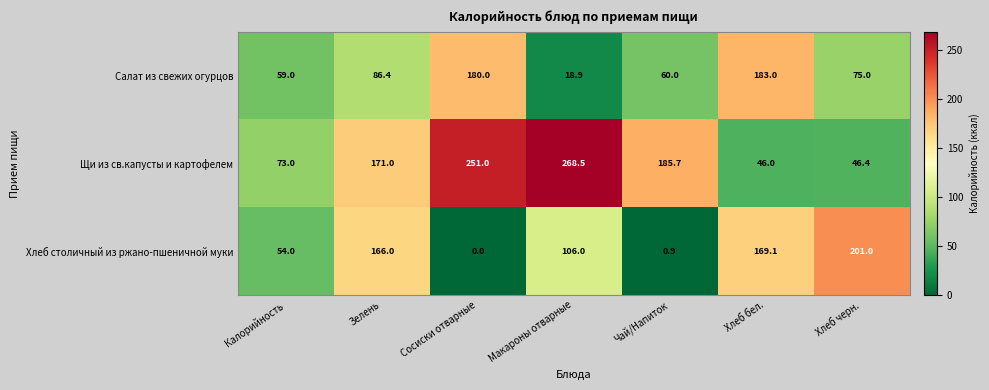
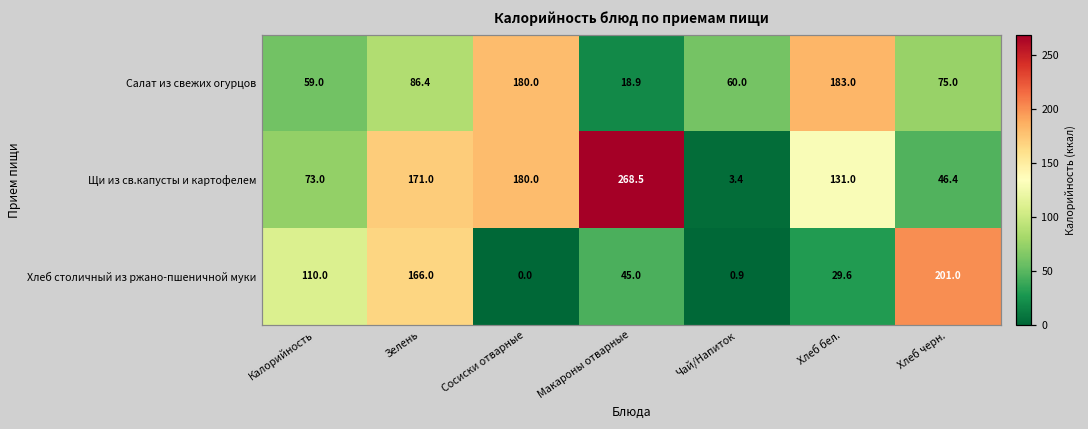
  {
    "Салат из свежих огурцов": {
      "Калорийность": 59.0,
      "Зелень": 86.4,
      "Сосиски отварные": 180.0,
      "Макароны отварные": 18.9,
      "Чай/Напиток": 60.0,
      "Хлеб бел.": 183.0,
      "Хлеб черн.": 75.0
    },
    "Щи из св.капусты и картофелем": {
      "Калорийность": 73.0,
      "Зелень": 171.0,
-     "Сосиски отварные": 251.0,
+     "Сосиски отварные": 180.0,
      "Макароны отварные": 268.5,
-     "Чай/Напиток": 185.7,
-     "Хлеб бел.": 46.0,
+     "Чай/Напиток": 3.4,
+     "Хлеб бел.": 131.0,
      "Хлеб черн.": 46.4
    },
    "Хлеб столичный из ржано-пшеничной муки": {
-     "Калорийность": 54.0,
+     "Калорийность": 110.0,
      "Зелень": 166.0,
      "Сосиски отварные": 0.0,
-     "Макароны отварные": 106.0,
+     "Макароны отварные": 45.0,
      "Чай/Напиток": 0.9,
-     "Хлеб бел.": 169.1,
+     "Хлеб бел.": 29.6,
      "Хлеб черн.": 201.0
    }
  }
